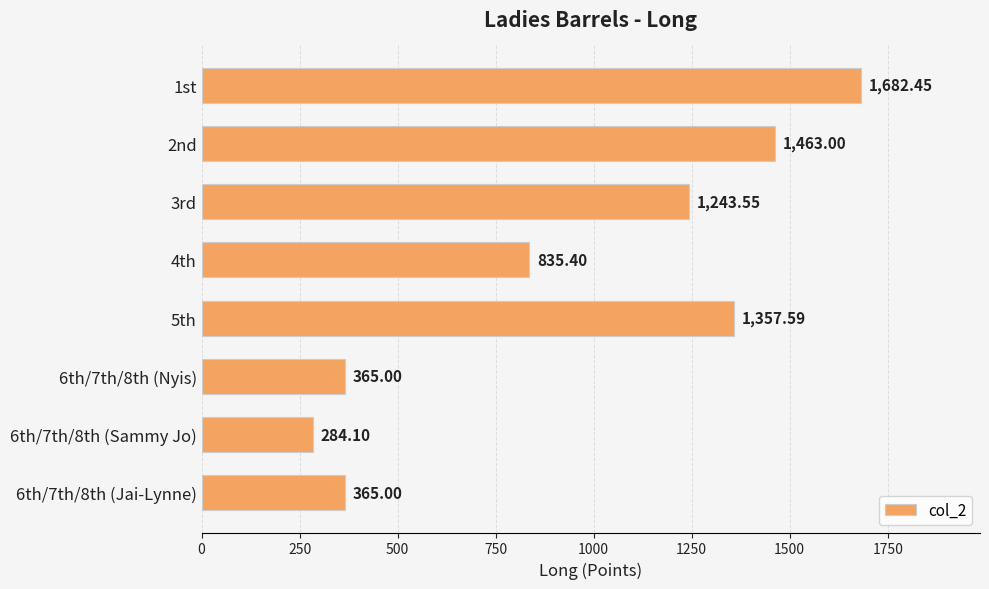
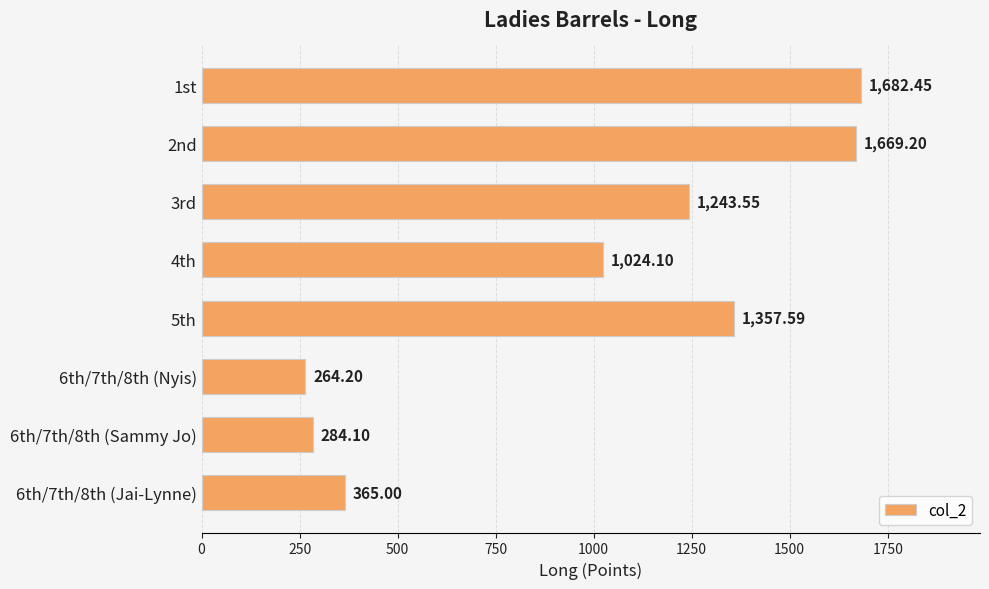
  {
    "1st": "1,682.45",
-   "2nd": "1,463.00",
+   "2nd": "1,669.20",
    "3rd": "1,243.55",
-   "4th": "835.40",
+   "4th": "1,024.10",
    "5th": "1,357.59",
-   "6th/7th/8th (Nyis)": "365.00",
+   "6th/7th/8th (Nyis)": "264.20",
    "6th/7th/8th (Sammy Jo)": "284.10",
    "6th/7th/8th (Jai-Lynne)": "365.00"
  }
